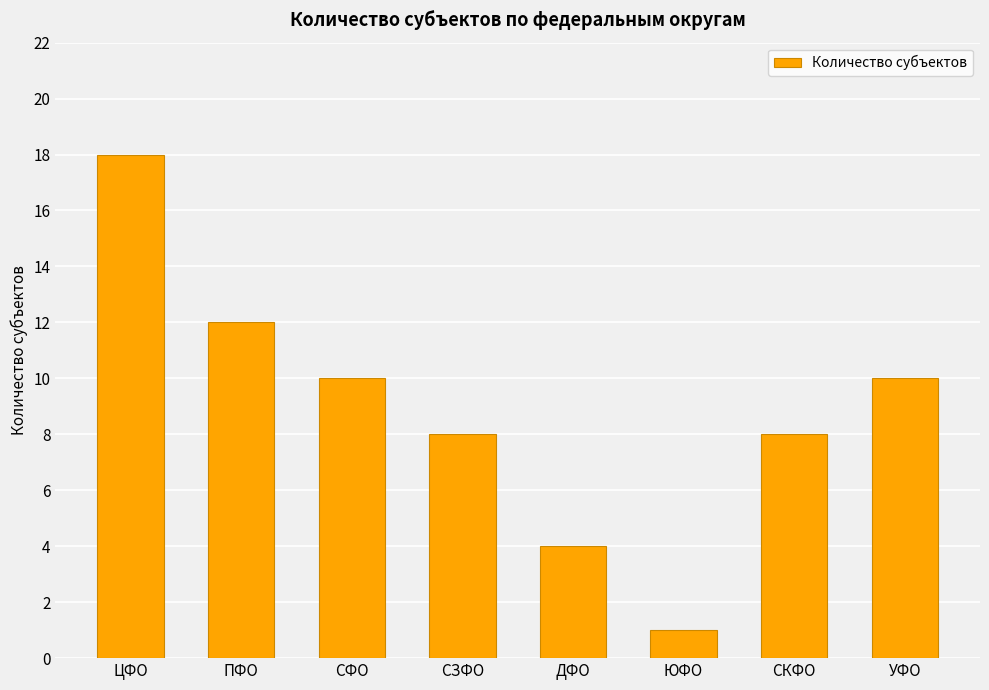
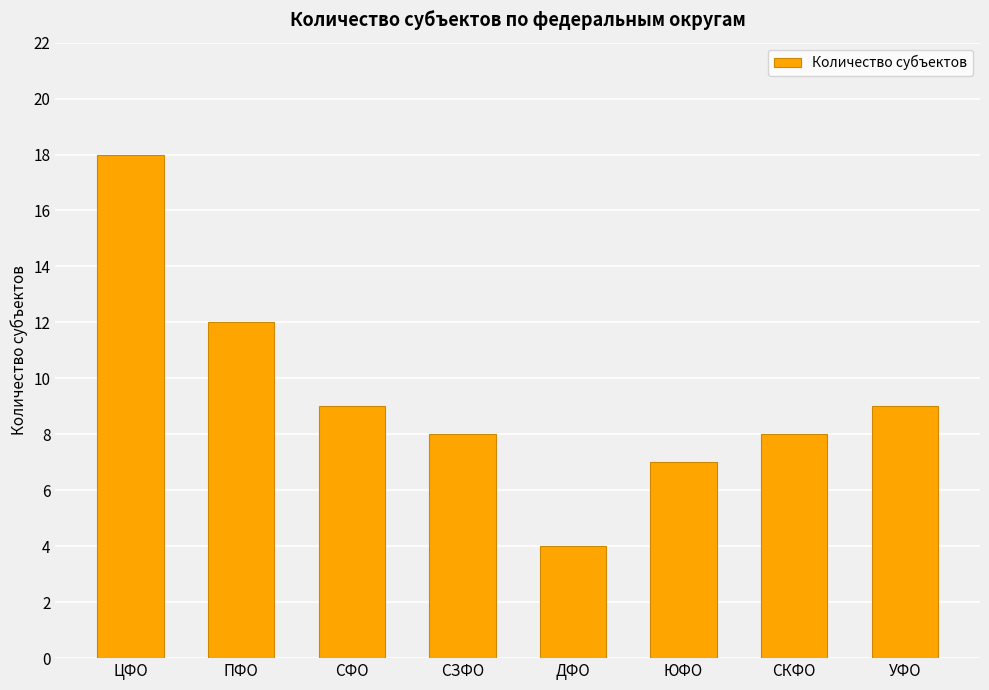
  {
    "ЦФО": 18,
    "ПФО": 12,
-   "СФО": 10,
+   "СФО": 9,
    "СЗФО": 8,
    "ДФО": 4,
-   "ЮФО": 1,
+   "ЮФО": 7,
    "СКФО": 8,
-   "УФО": 10
+   "УФО": 9
  }
